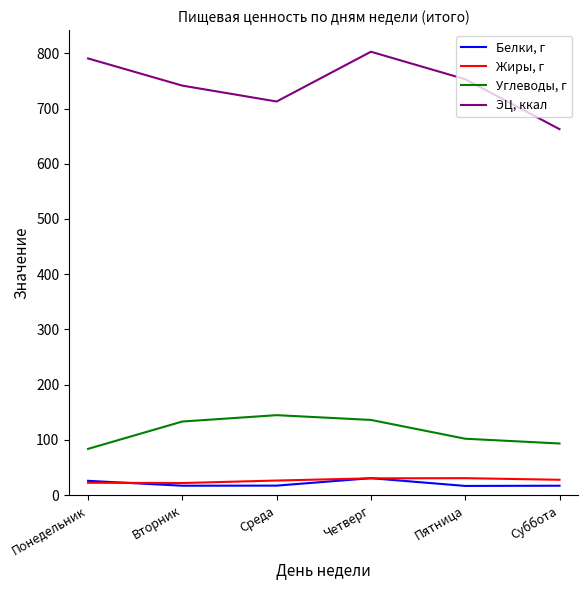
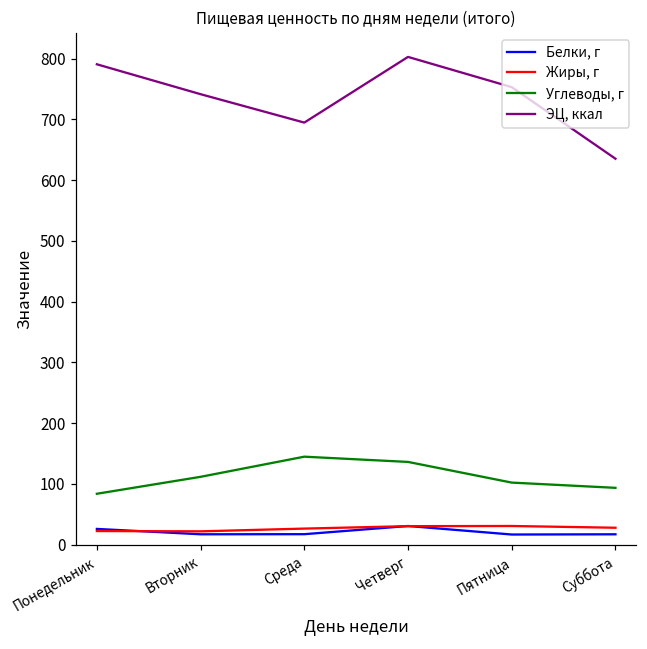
  {
    "Белки, г": {
      "Вторник": 20,
      "Среда": 20,
      "Пятница": 20,
      "Суббота": 20
    },
    "Жиры, г": {
      "Вторник": 20,
      "Среда": 30,
      "Пятница": 30,
      "Суббота": 30
    },
    "Углеводы, г": {
      "Понедельник": 80,
-     "Вторник": 130,
+     "Вторник": 110,
      "Среда": 140,
      "Четверг": 140,
      "Пятница": 100,
      "Суббота": 90
    },
    "ЭЦ, ккал": {
      "Понедельник": 790,
      "Вторник": 740,
-     "Среда": 710,
+     "Среда": 690,
      "Четверг": 800,
-     "Суббота": 660
+     "Суббота": 640
    }
  }
